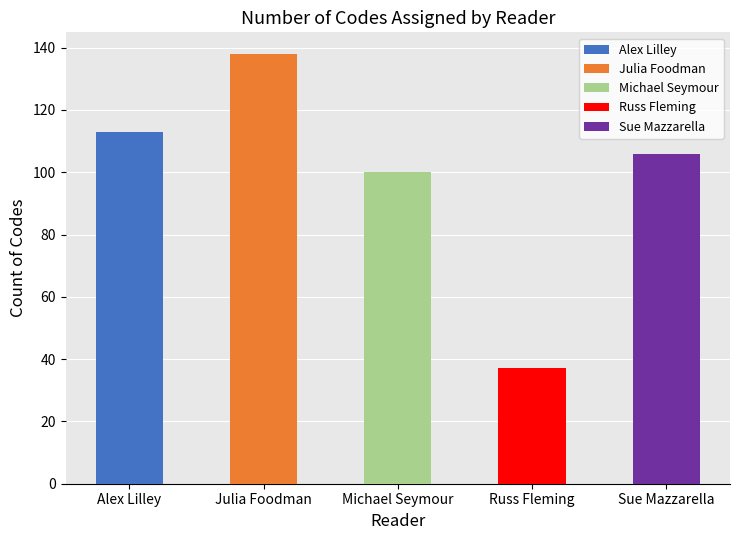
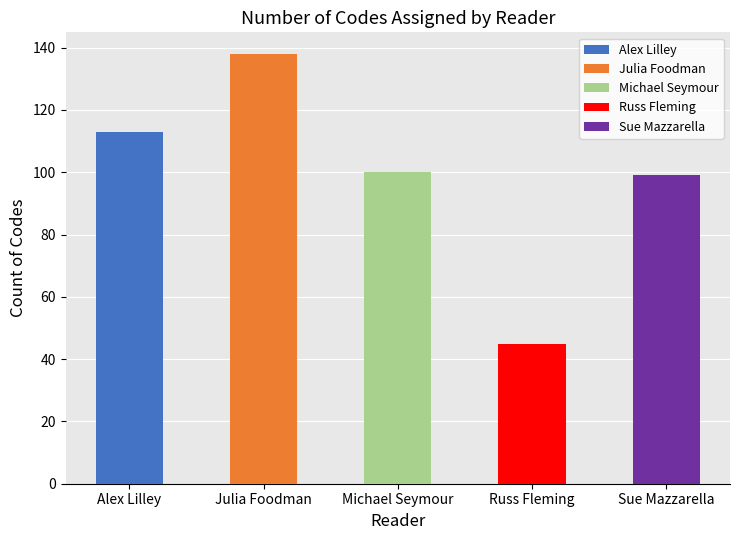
  {
    "Alex Lilley": 113,
    "Julia Foodman": 138,
    "Michael Seymour": 100,
-   "Russ Fleming": 37,
-   "Sue Mazzarella": 106
+   "Russ Fleming": 45,
+   "Sue Mazzarella": 99
  }
